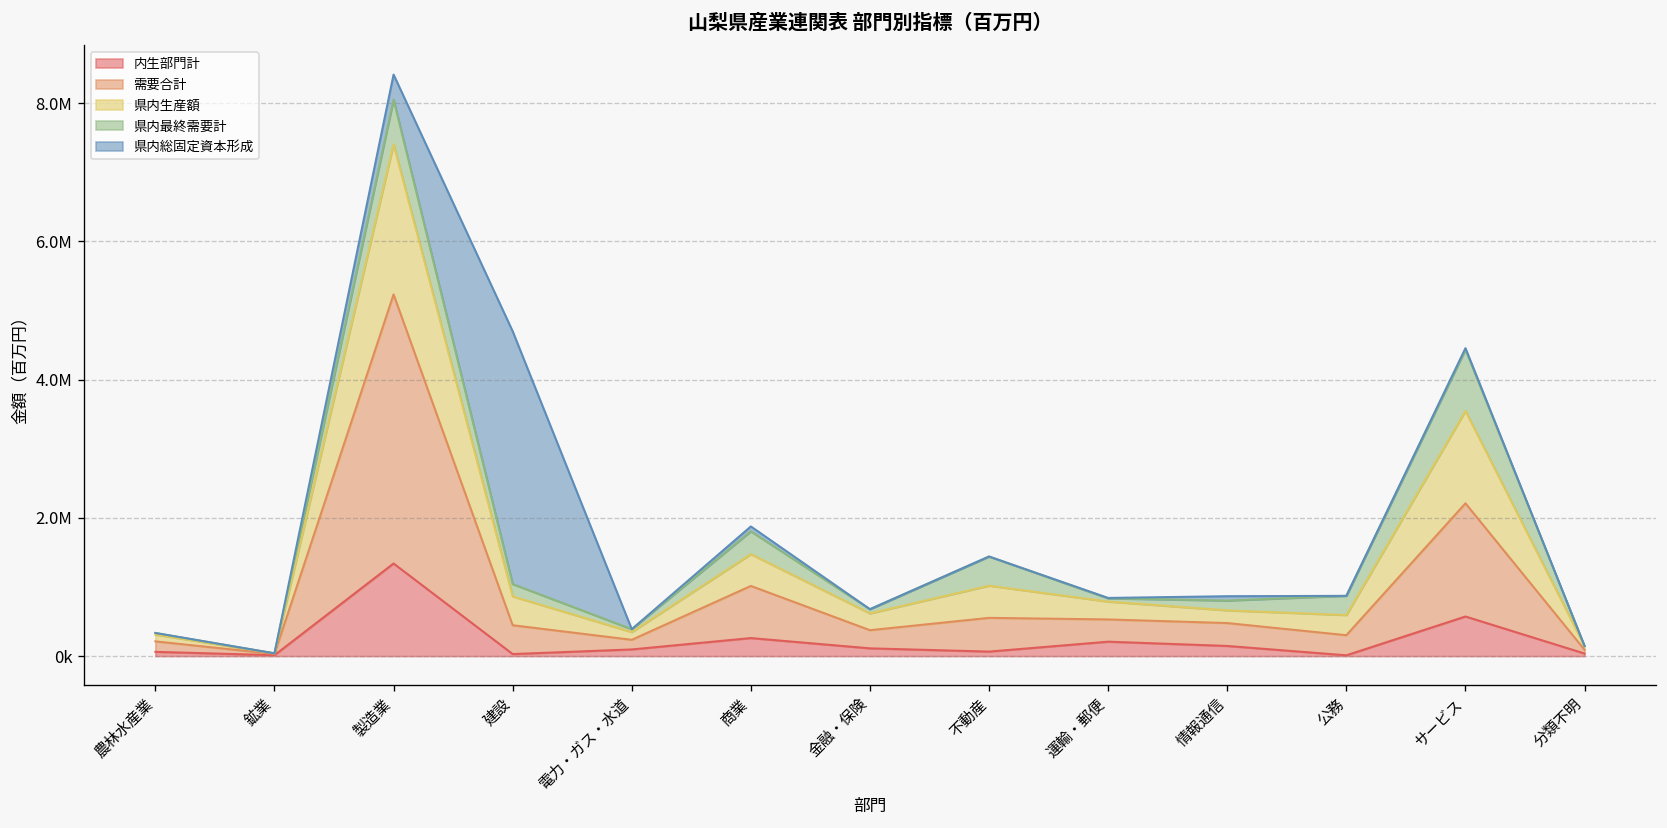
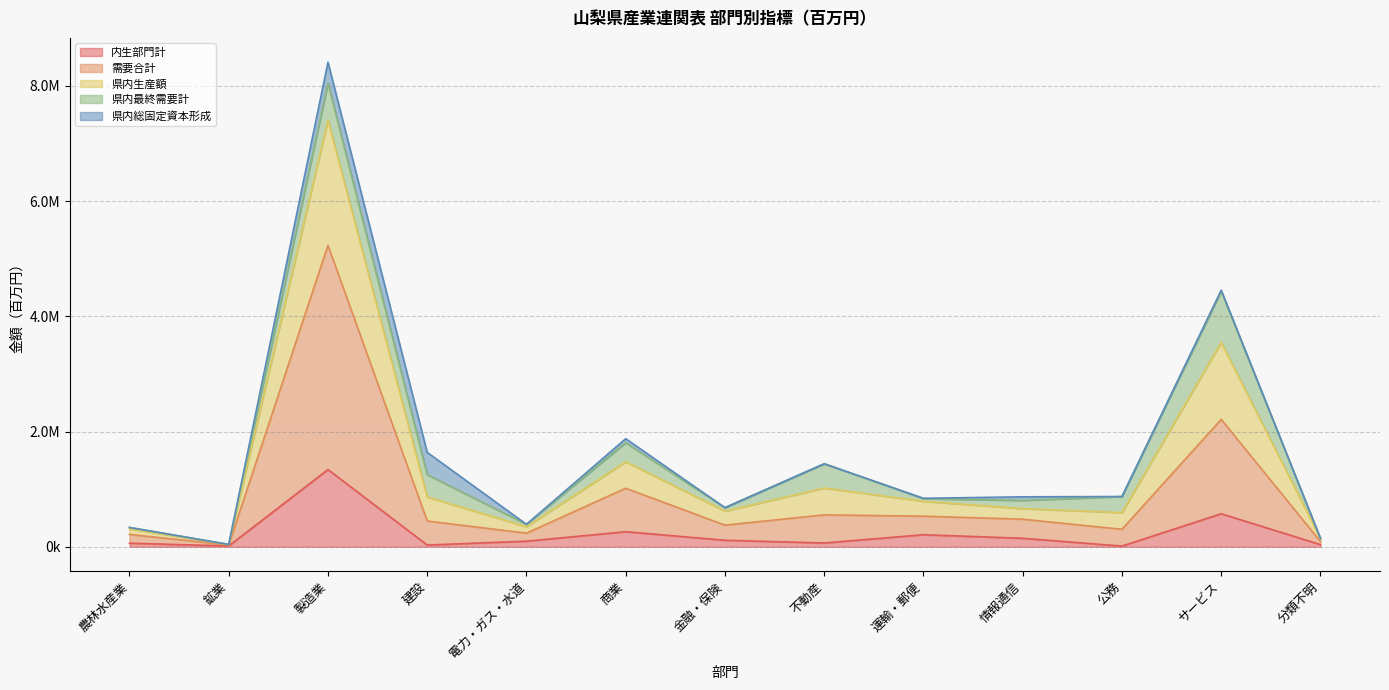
  {
    "県内最終需要計": {
      "製造業": 600000,
-     "建設": 200000,
+     "建設": 400000,
      "商業": 300000,
      "情報通信": 100000
    },
    "県内総固定資本形成": {
      "製造業": 400000,
-     "建設": 3700000,
+     "建設": 400000,
      "商業": 100000,
      "情報通信": 100000
    }
  }
